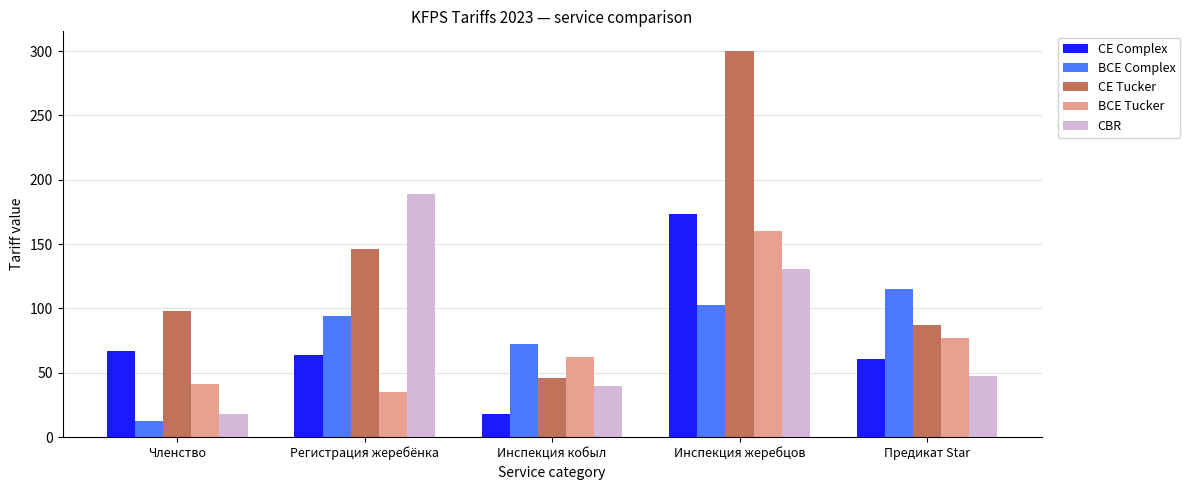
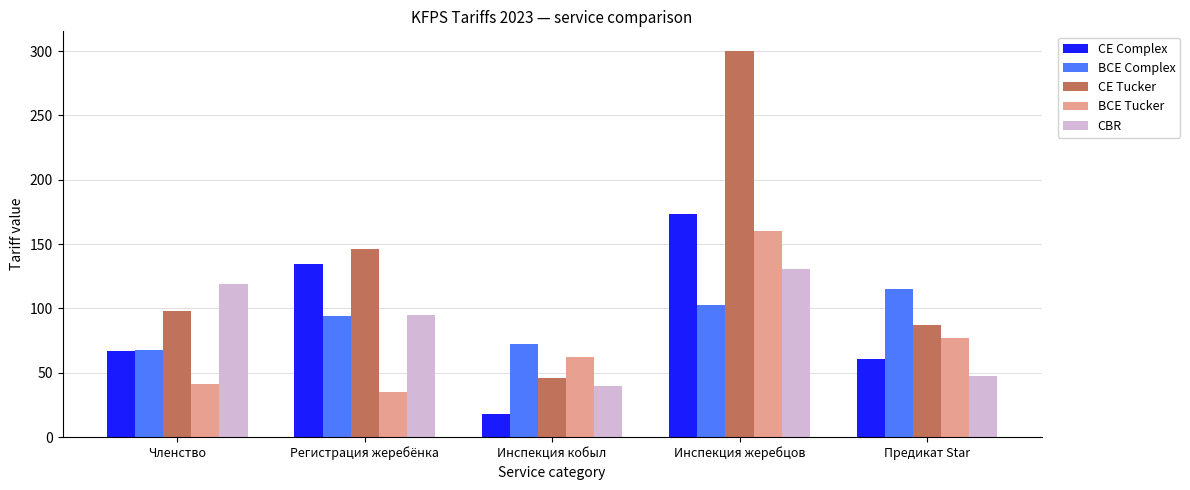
  {
    "CE Complex": {
      "Членство": 67,
-     "Регистрация жеребёнка": 64,
+     "Регистрация жеребёнка": 135,
      "Инспекция кобыл": 18,
      "Инспекция жеребцов": 174,
      "Предикат Star": 61
    },
    "BCE Complex": {
-     "Членство": 13,
+     "Членство": 67,
      "Регистрация жеребёнка": 94,
      "Инспекция кобыл": 72,
      "Инспекция жеребцов": 102,
      "Предикат Star": 115
    },
    "CE Tucker": {
      "Членство": 98,
      "Регистрация жеребёнка": 146,
      "Инспекция кобыл": 46,
      "Инспекция жеребцов": 300,
      "Предикат Star": 87
    },
    "BCE Tucker": {
      "Членство": 41,
      "Регистрация жеребёнка": 35,
      "Инспекция кобыл": 62,
      "Инспекция жеребцов": 160,
      "Предикат Star": 77
    },
    "CBR": {
-     "Членство": 18,
-     "Регистрация жеребёнка": 189,
+     "Членство": 119,
+     "Регистрация жеребёнка": 95,
      "Инспекция кобыл": 39,
      "Инспекция жеребцов": 131,
      "Предикат Star": 48
    }
  }
